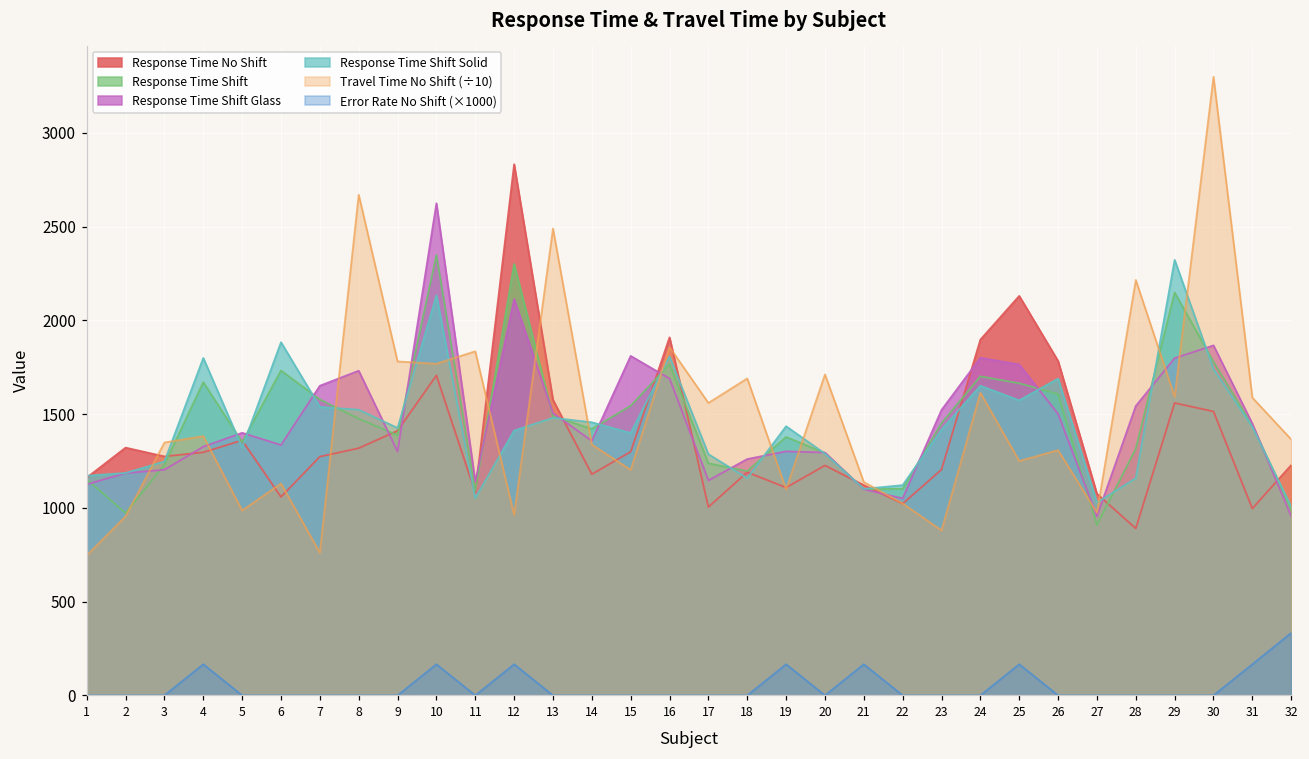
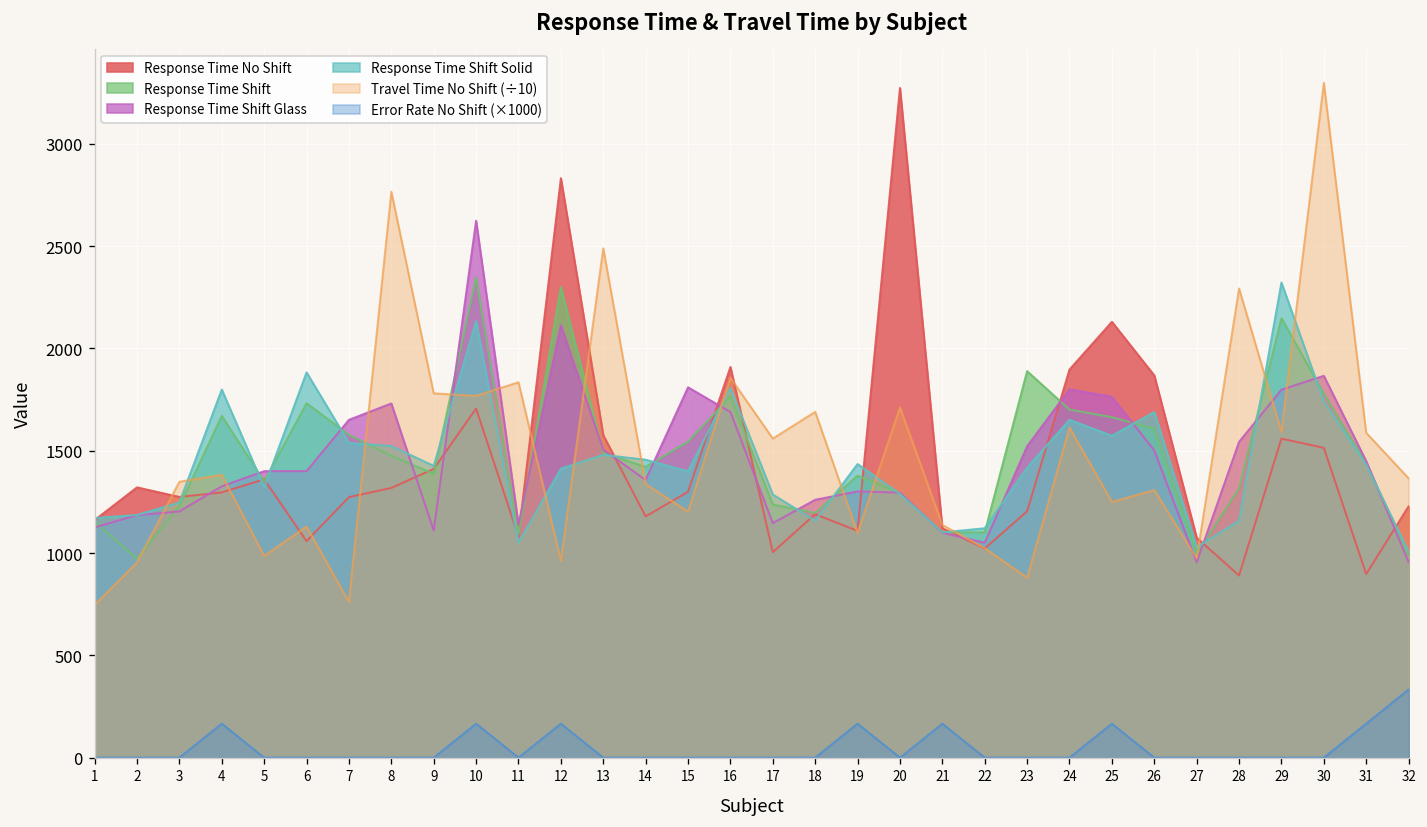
  {
    "Response Time No Shift": {
      "2": 1320,
      "3": 1270,
      "4": 1300,
      "6": 1060,
      "7": 1270,
      "8": 1320,
      "9": 1410,
      "10": 1710,
      "12": 2830,
      "13": 1580,
      "14": 1180,
      "15": 1300,
      "16": 1910,
      "17": 1000,
-     "20": 1230,
+     "20": 3270,
      "21": 1120,
      "23": 1200,
      "24": 1900,
      "25": 2130,
-     "26": 1780,
+     "26": 1870,
      "27": 1080,
      "28": 890,
      "29": 1560,
      "30": 1510,
-     "31": 1000,
+     "31": 900,
      "32": 1230
    },
    "Response Time Shift": {
      "2": 970,
      "3": 1230,
      "4": 1670,
      "6": 1730,
      "7": 1580,
      "8": 1480,
      "9": 1390,
      "10": 2350,
      "12": 2300,
      "14": 1420,
      "15": 1540,
      "16": 1770,
      "17": 1240,
      "19": 1380,
      "22": 1100,
-     "23": 1450,
+     "23": 1890,
      "24": 1700,
      "25": 1660,
      "26": 1610,
-     "27": 910,
+     "27": 1000,
      "28": 1320,
      "29": 2150,
      "30": 1780
    },
    "Response Time Shift Glass": {
      "1": 1130,
      "3": 1200,
      "4": 1330,
      "5": 1400,
-     "6": 1340,
+     "6": 1400,
      "7": 1650,
      "8": 1730,
-     "9": 1300,
+     "9": 1110,
      "10": 2620,
      "11": 1140,
      "12": 2110,
      "13": 1510,
      "14": 1360,
      "15": 1810,
      "16": 1690,
      "17": 1150,
      "18": 1260,
      "19": 1300,
      "22": 1050,
      "23": 1520,
      "24": 1800,
      "25": 1760,
      "26": 1500,
      "27": 950,
      "28": 1540,
      "29": 1800,
      "30": 1870,
      "32": 960
    },
    "Travel Time No Shift (÷10)": {
      "1": 750,
      "2": 950,
      "3": 1350,
      "4": 1380,
      "5": 990,
      "6": 1130,
      "7": 760,
-     "8": 2670,
+     "8": 2770,
      "9": 1780,
      "10": 1770,
      "11": 1830,
      "12": 960,
      "13": 2490,
      "14": 1340,
      "15": 1200,
      "16": 1860,
      "17": 1560,
      "18": 1690,
      "20": 1710,
      "21": 1140,
      "23": 880,
      "24": 1610,
      "25": 1250,
      "26": 1310,
      "27": 970,
-     "28": 2220,
+     "28": 2290,
      "29": 1590,
      "30": 3300,
      "31": 1590,
      "32": 1370
    }
  }
